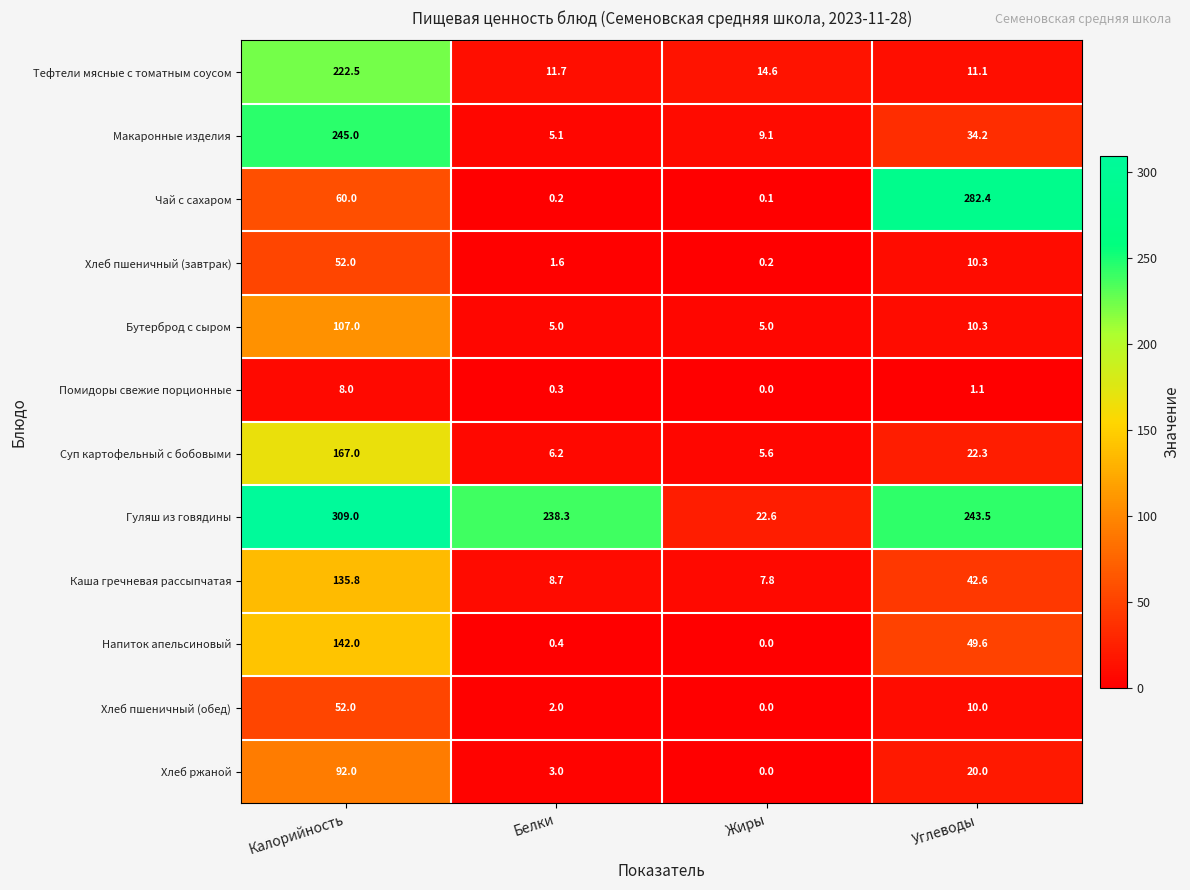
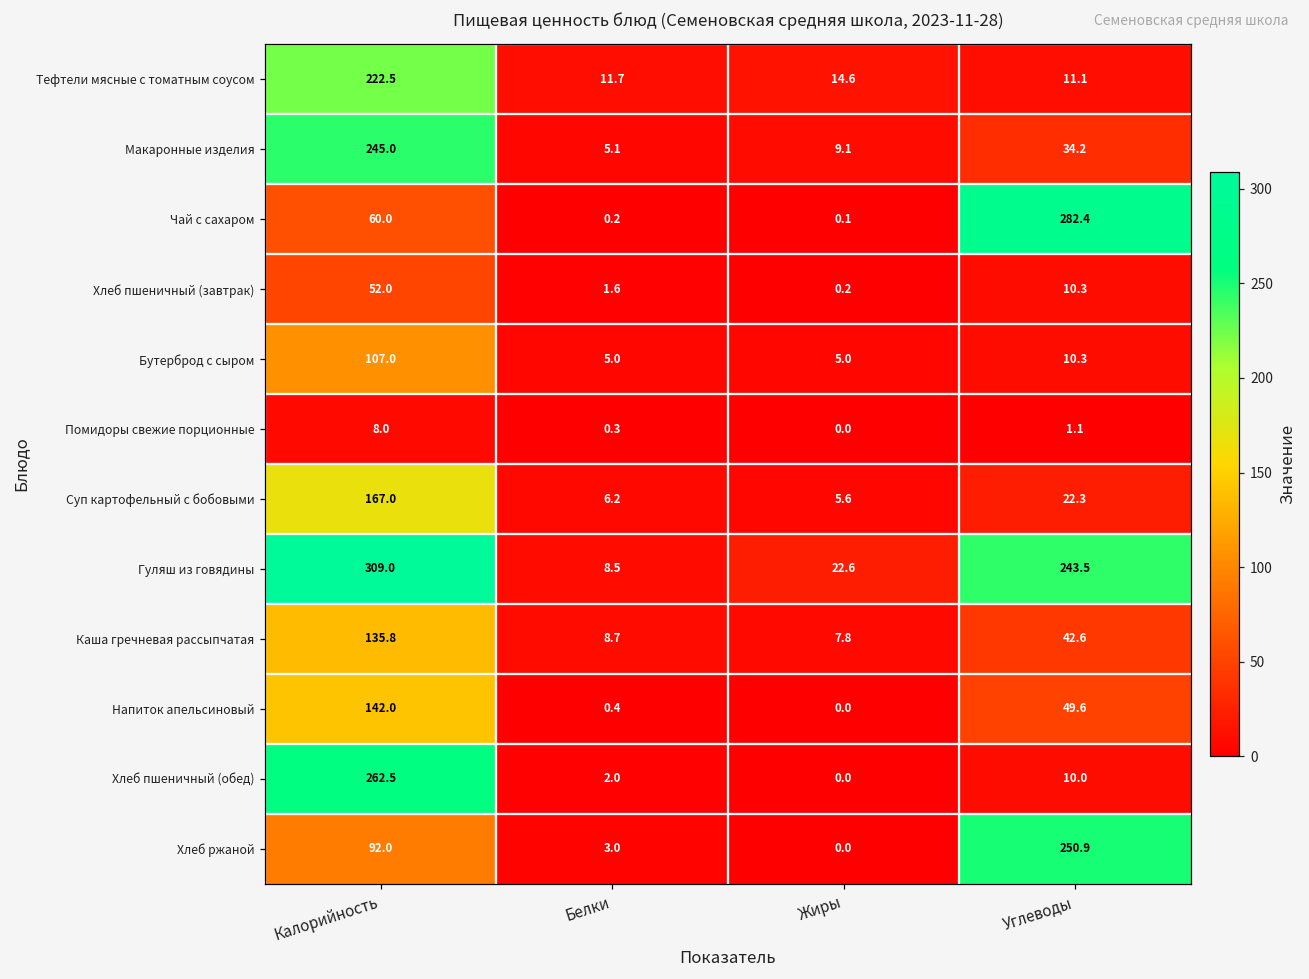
  {
    "Тефтели мясные с томатным соусом": {
      "Калорийность": 222.5,
      "Белки": 11.7,
      "Жиры": 14.6,
      "Углеводы": 11.1
    },
    "Макаронные изделия": {
      "Калорийность": 245.0,
      "Белки": 5.1,
      "Жиры": 9.1,
      "Углеводы": 34.2
    },
    "Чай с сахаром": {
      "Калорийность": 60.0,
      "Белки": 0.2,
      "Жиры": 0.1,
      "Углеводы": 282.4
    },
    "Хлеб пшеничный (завтрак)": {
      "Калорийность": 52.0,
      "Белки": 1.6,
      "Жиры": 0.2,
      "Углеводы": 10.3
    },
    "Бутерброд с сыром": {
      "Калорийность": 107.0,
      "Белки": 5.0,
      "Жиры": 5.0,
      "Углеводы": 10.3
    },
    "Помидоры свежие порционные": {
      "Калорийность": 8.0,
      "Белки": 0.3,
      "Жиры": 0.0,
      "Углеводы": 1.1
    },
    "Суп картофельный с бобовыми": {
      "Калорийность": 167.0,
      "Белки": 6.2,
      "Жиры": 5.6,
      "Углеводы": 22.3
    },
    "Гуляш из говядины": {
      "Калорийность": 309.0,
-     "Белки": 238.3,
+     "Белки": 8.5,
      "Жиры": 22.6,
      "Углеводы": 243.5
    },
    "Каша гречневая рассыпчатая": {
      "Калорийность": 135.8,
      "Белки": 8.7,
      "Жиры": 7.8,
      "Углеводы": 42.6
    },
    "Напиток апельсиновый": {
      "Калорийность": 142.0,
      "Белки": 0.4,
      "Жиры": 0.0,
      "Углеводы": 49.6
    },
    "Хлеб пшеничный (обед)": {
-     "Калорийность": 52.0,
+     "Калорийность": 262.5,
      "Белки": 2.0,
      "Жиры": 0.0,
      "Углеводы": 10.0
    },
    "Хлеб ржаной": {
      "Калорийность": 92.0,
      "Белки": 3.0,
      "Жиры": 0.0,
-     "Углеводы": 20.0
+     "Углеводы": 250.9
    }
  }
